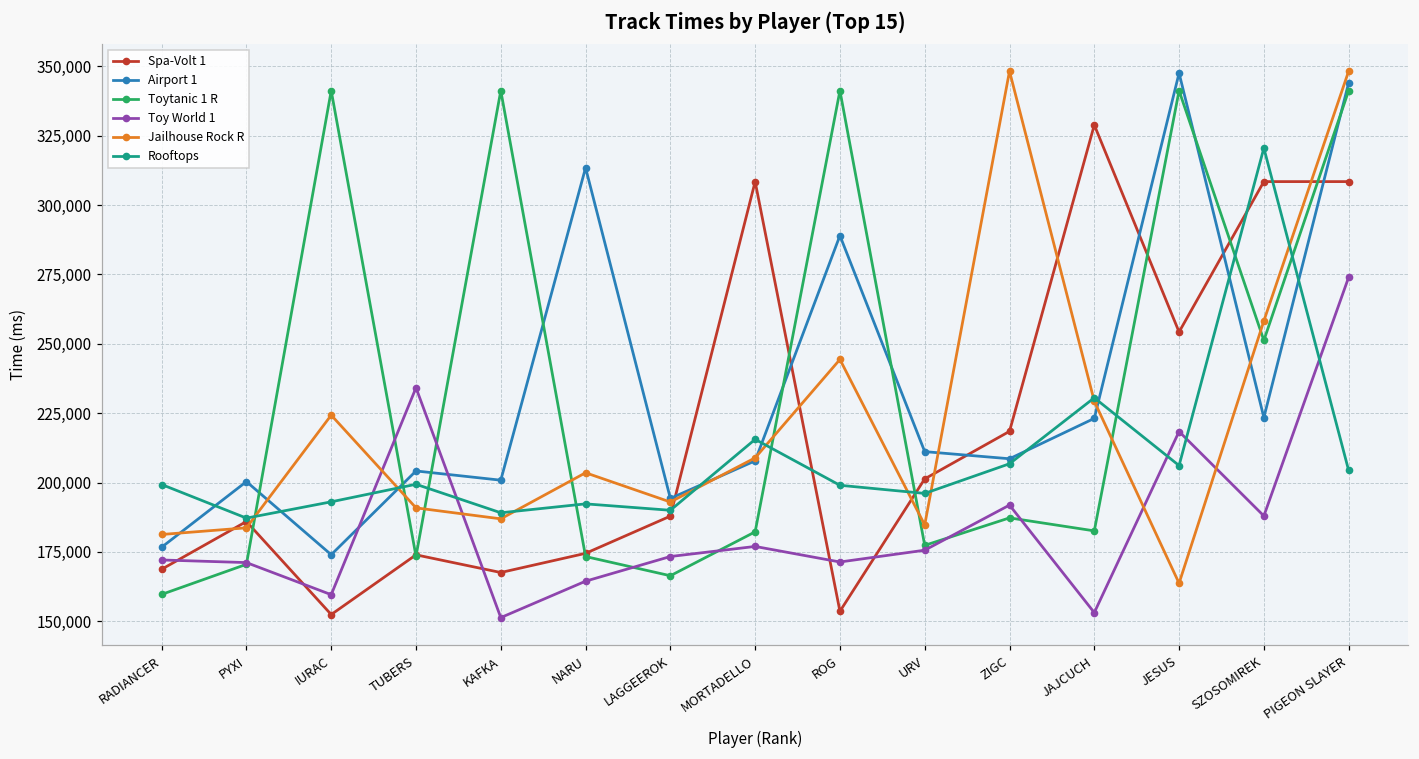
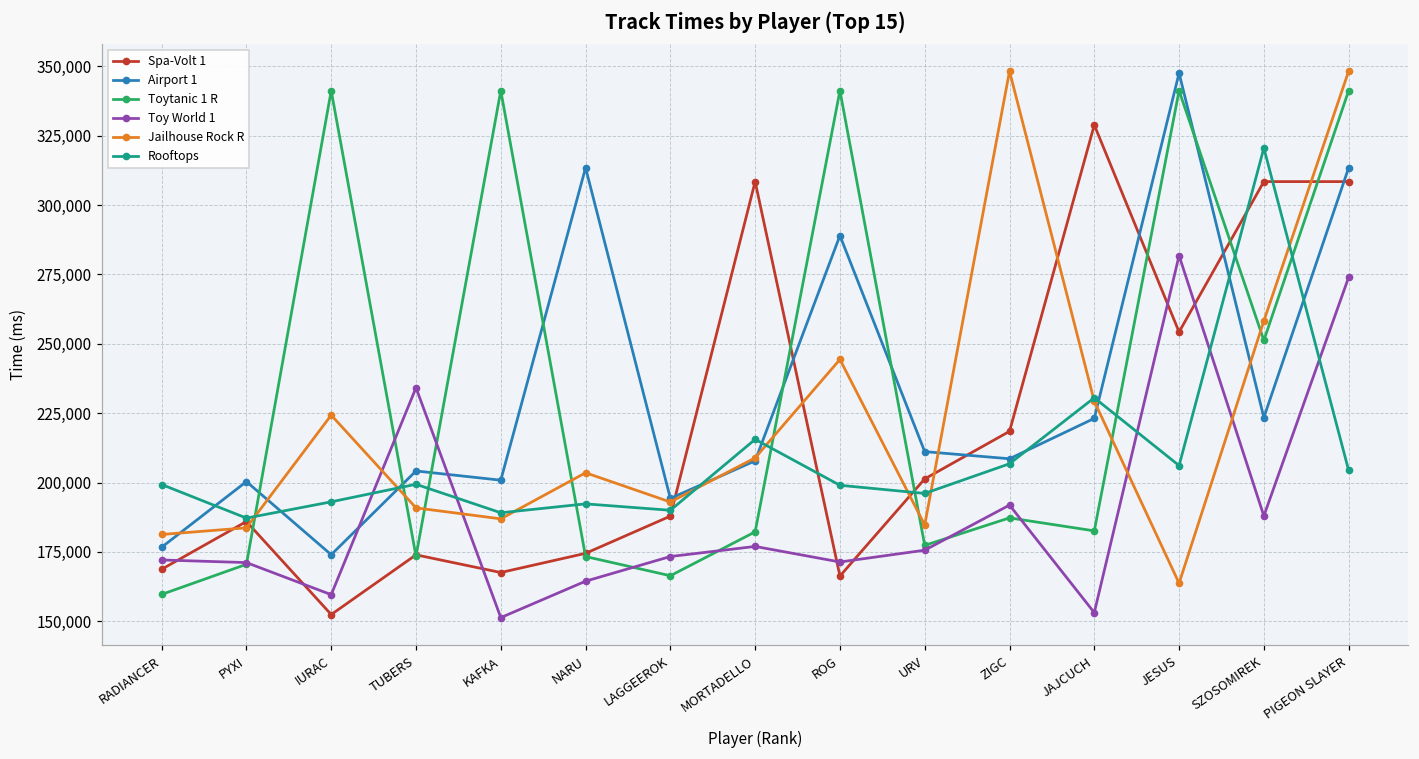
  {
    "Spa-Volt 1": {
      "RADIANCER": "169,000",
      "PYXI": "186,000",
      "IURAC": "152,000",
      "KAFKA": "168,000",
      "NARU": "174,000",
      "LAGGEEROK": "188,000",
      "MORTADELLO": "308,000",
-     "ROG": "154,000",
+     "ROG": "166,000",
      "URV": "201,000",
      "ZIGC": "218,000",
      "JAJCUCH": "329,000",
      "JESUS": "254,000",
      "SZOSOMIREK": "308,000",
      "PIGEON SLAYER": "308,000"
    },
    "Airport 1": {
      "RADIANCER": "177,000",
      "PYXI": "200,000",
      "IURAC": "174,000",
      "TUBERS": "204,000",
      "KAFKA": "201,000",
      "NARU": "313,000",
      "LAGGEEROK": "194,000",
      "MORTADELLO": "208,000",
      "ROG": "289,000",
      "URV": "211,000",
      "ZIGC": "209,000",
      "JAJCUCH": "223,000",
      "JESUS": "348,000",
      "SZOSOMIREK": "223,000",
-     "PIGEON SLAYER": "344,000"
+     "PIGEON SLAYER": "313,000"
    },
    "Toy World 1": {
      "RADIANCER": "172,000",
      "IURAC": "160,000",
      "TUBERS": "234,000",
      "KAFKA": "151,000",
      "NARU": "164,000",
      "LAGGEEROK": "173,000",
      "MORTADELLO": "177,000",
      "ROG": "171,000",
      "URV": "176,000",
      "ZIGC": "192,000",
      "JAJCUCH": "153,000",
-     "JESUS": "218,000",
+     "JESUS": "282,000",
      "SZOSOMIREK": "188,000",
      "PIGEON SLAYER": "274,000"
    },
    "Jailhouse Rock R": {
      "RADIANCER": "181,000",
      "PYXI": "184,000",
      "IURAC": "224,000",
      "TUBERS": "191,000",
      "KAFKA": "187,000",
      "NARU": "204,000",
      "LAGGEEROK": "193,000",
      "MORTADELLO": "209,000",
      "ROG": "244,000",
      "URV": "185,000",
      "ZIGC": "348,000",
      "JAJCUCH": "229,000",
      "JESUS": "164,000",
      "SZOSOMIREK": "258,000",
      "PIGEON SLAYER": "348,000"
    }
  }
